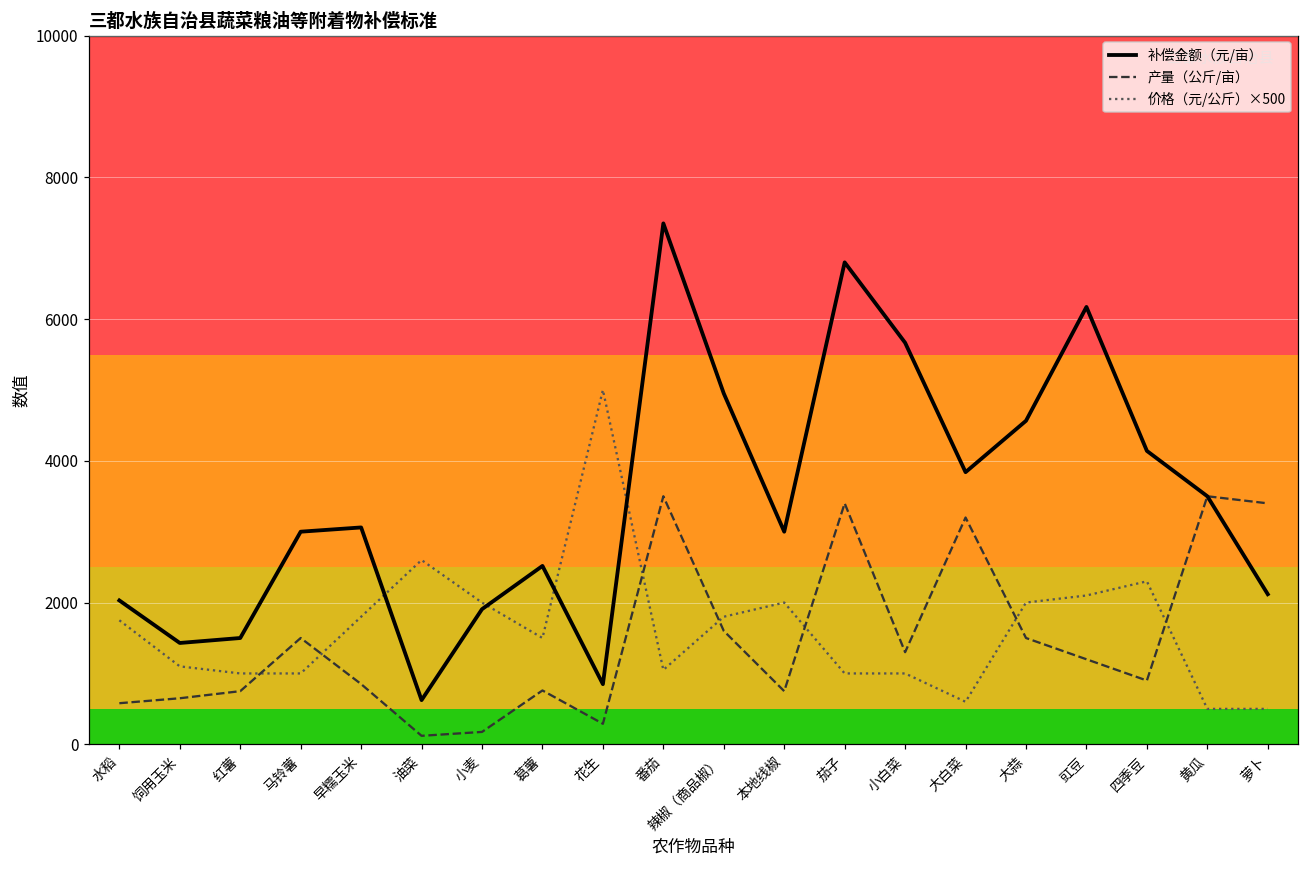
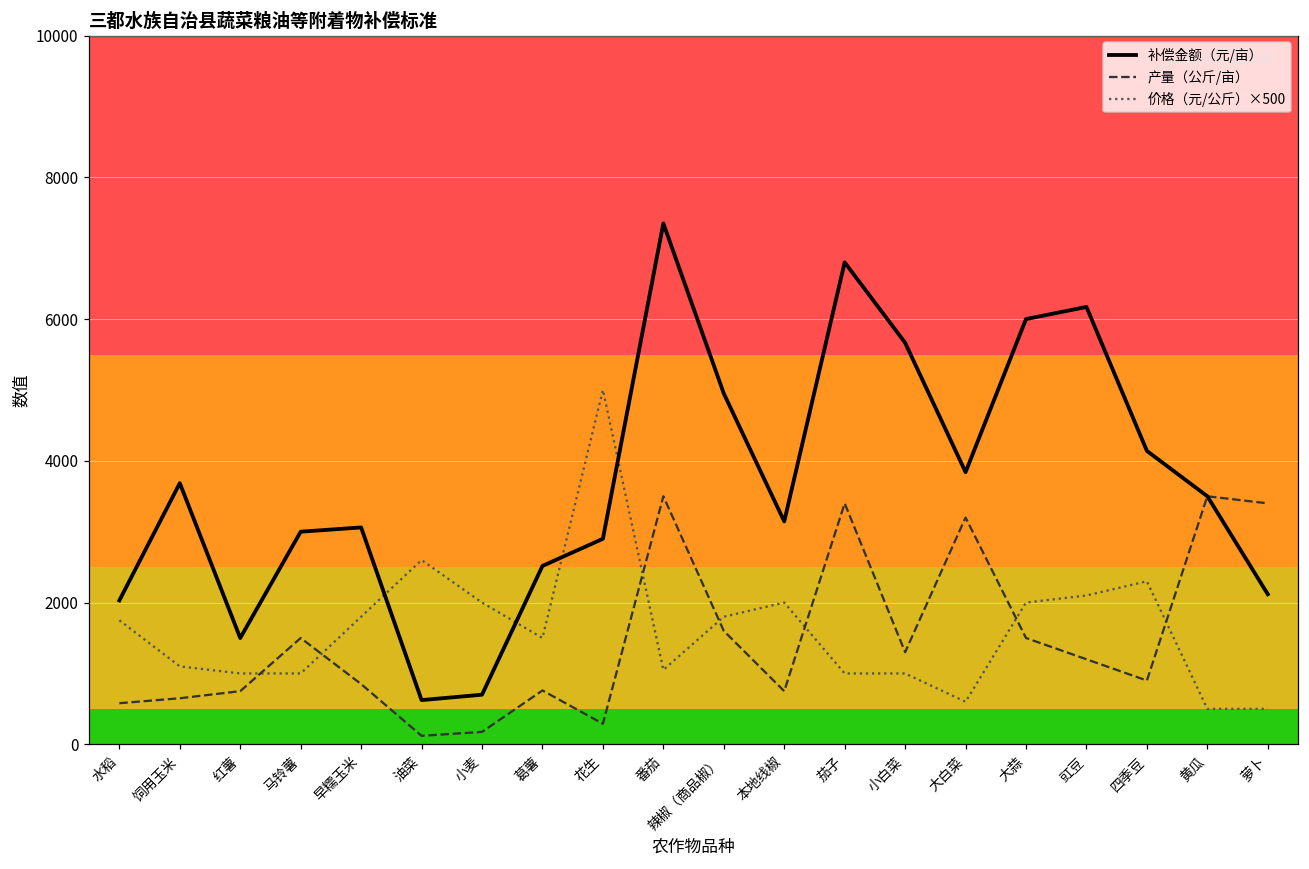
  {
    "补偿金额（元/亩）": {
      "水稻": 2000,
-     "饲用玉米": 1400,
+     "饲用玉米": 3700,
      "红薯": 1500,
      "马铃薯": 3000,
      "早糯玉米": 3100,
      "油菜": 600,
-     "小麦": 1900,
+     "小麦": 700,
      "葛薯": 2500,
-     "花生": 800,
+     "花生": 2900,
      "番茄": 7400,
      "辣椒（商品椒）": 5000,
-     "本地线椒": 3000,
+     "本地线椒": 3100,
      "茄子": 6800,
      "小白菜": 5700,
      "大白菜": 3800,
-     "大蒜": 4600,
+     "大蒜": 6000,
      "豇豆": 6200,
      "四季豆": 4100,
      "萝卜": 2100
    }
  }
